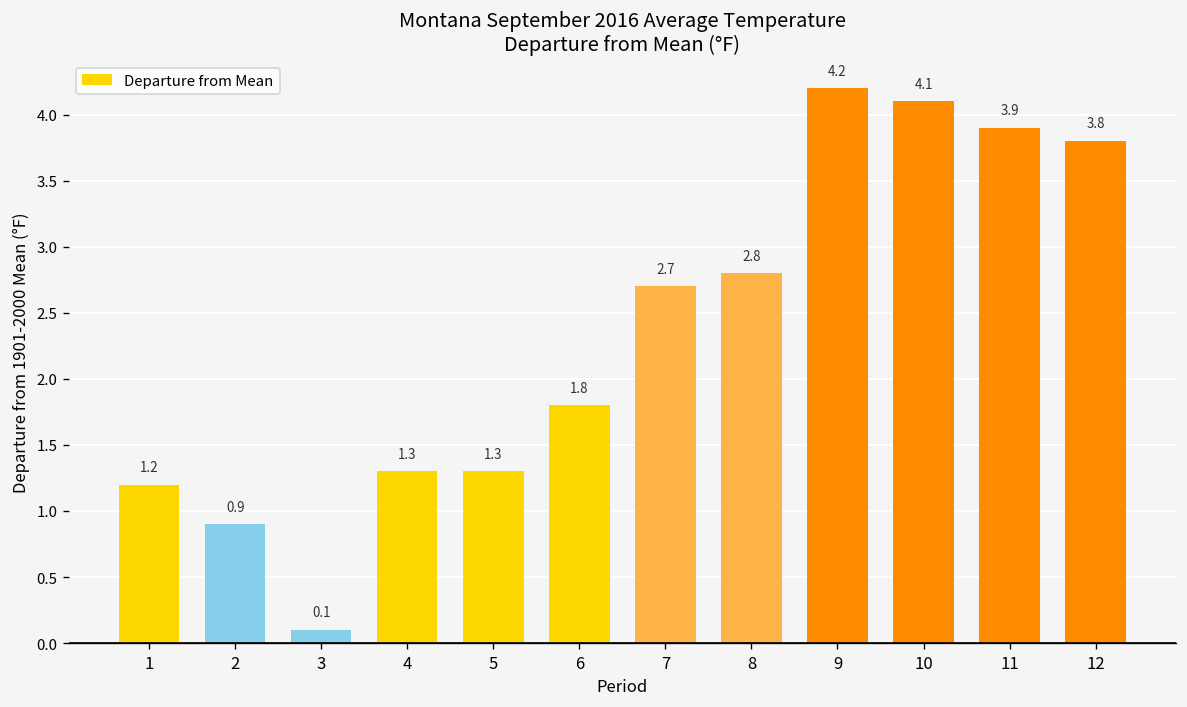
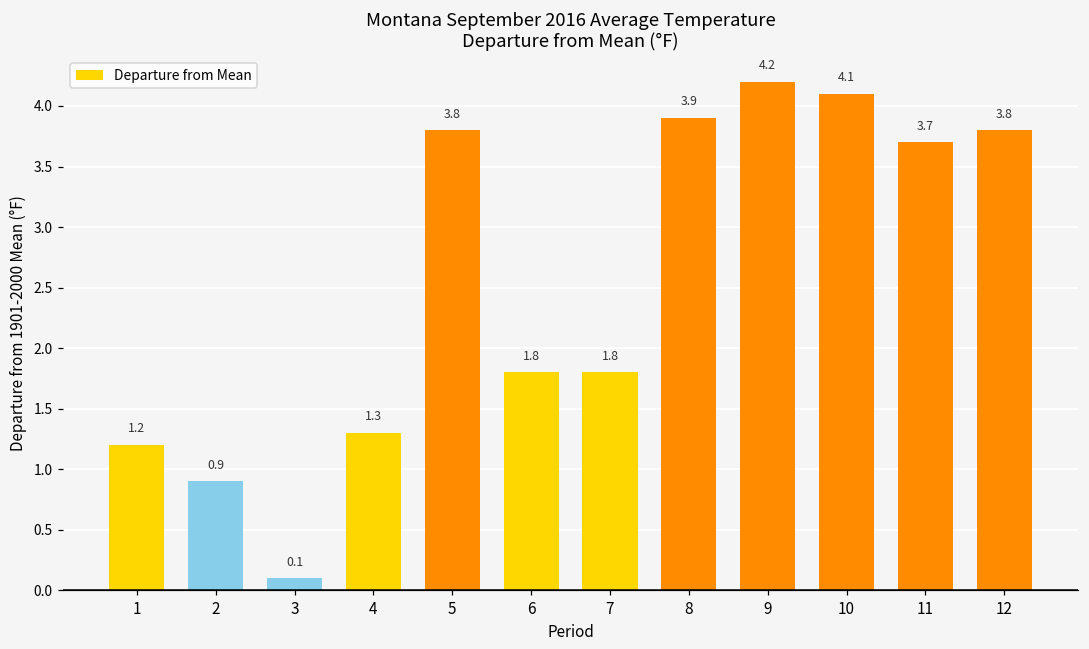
  {
    "1": 1.2,
    "2": 0.9,
    "3": 0.1,
    "4": 1.3,
-   "5": 1.3,
+   "5": 3.8,
    "6": 1.8,
-   "7": 2.7,
-   "8": 2.8,
+   "7": 1.8,
+   "8": 3.9,
    "9": 4.2,
    "10": 4.1,
-   "11": 3.9,
+   "11": 3.7,
    "12": 3.8
  }
